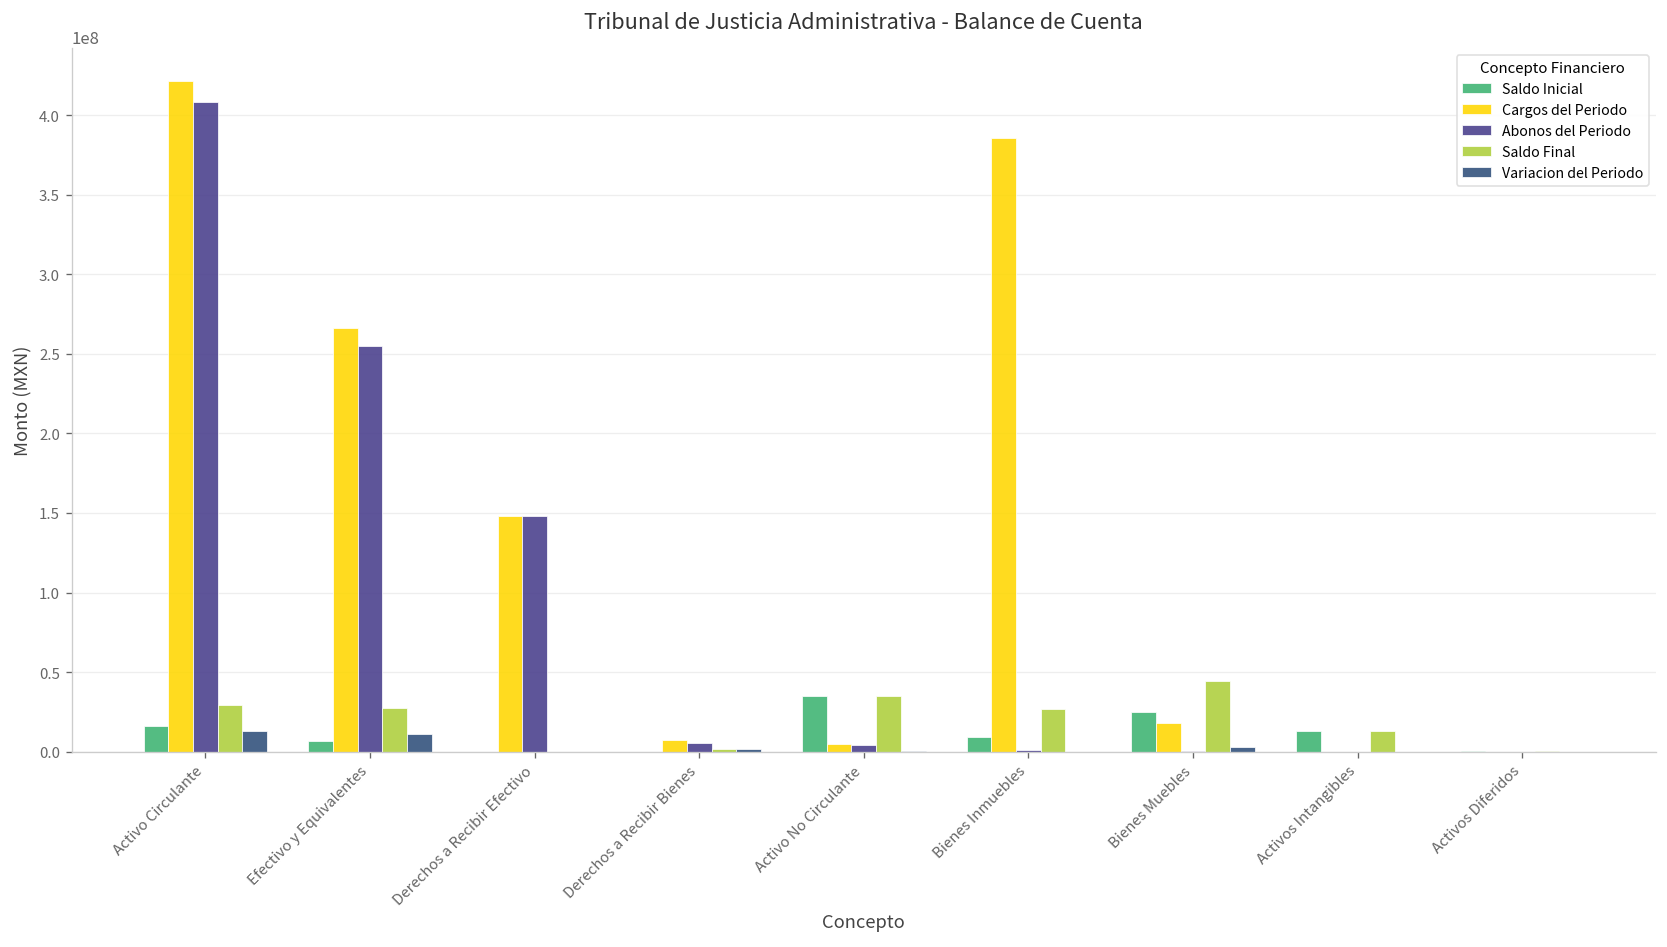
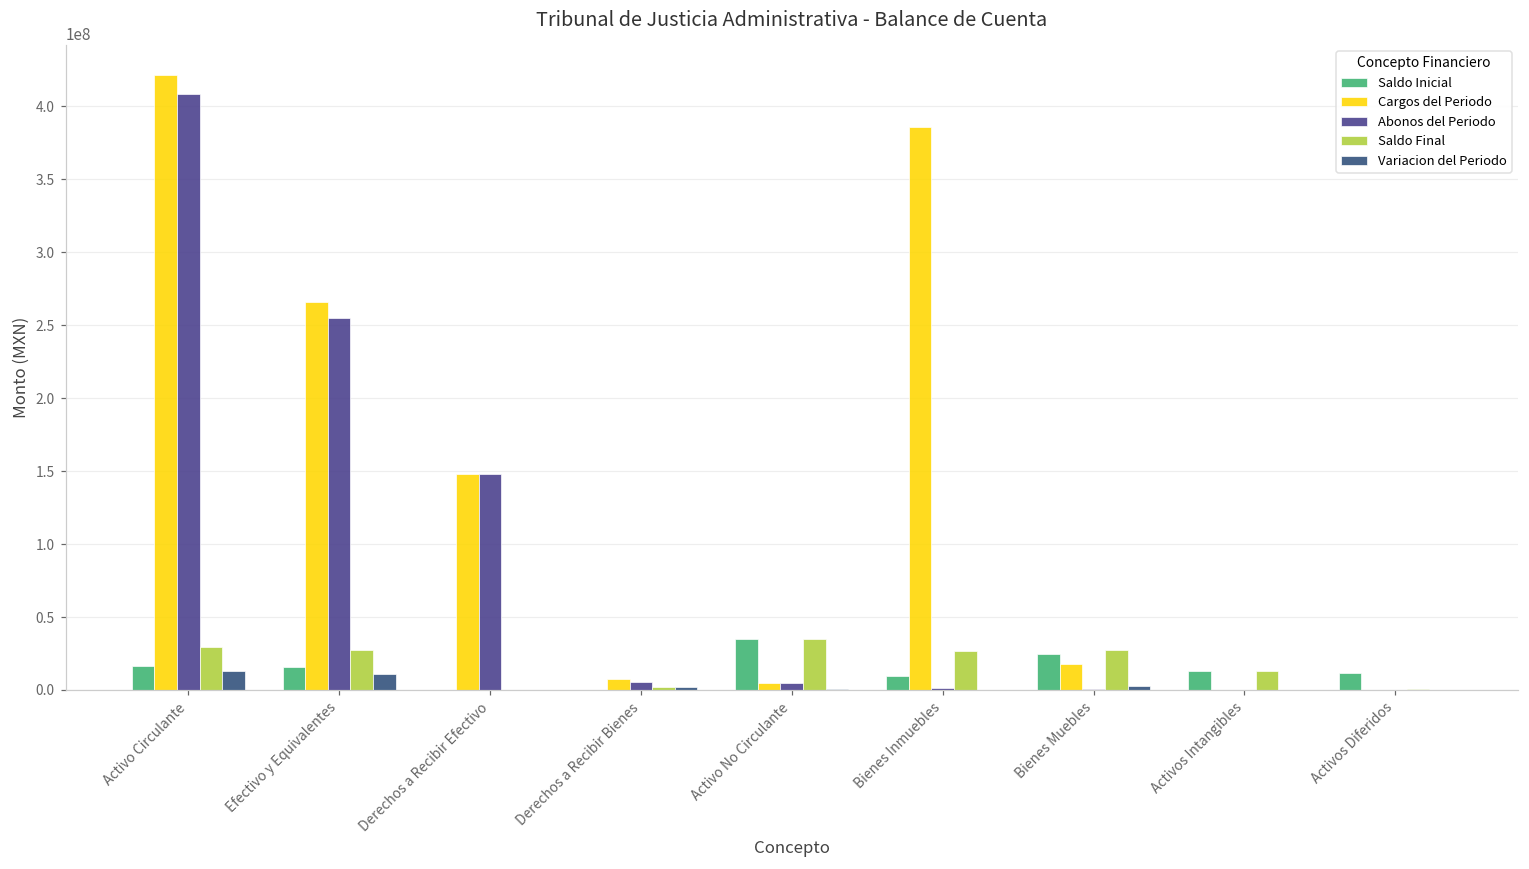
  {
    "Saldo Inicial": {
      "Activo Circulante": 16000000,
-     "Efectivo y Equivalentes": 7000000,
+     "Efectivo y Equivalentes": 16000000,
      "Activo No Circulante": 35000000,
      "Bienes Inmuebles": 9000000,
      "Bienes Muebles": 25000000,
      "Activos Intangibles": 13000000,
-     "Activos Diferidos": 0
+     "Activos Diferidos": 12000000
    },
    "Cargos del Periodo": {
      "Activo Circulante": 421000000,
      "Efectivo y Equivalentes": 266000000,
      "Derechos a Recibir Efectivo": 148000000,
      "Derechos a Recibir Bienes": 7000000,
      "Activo No Circulante": 5000000,
      "Bienes Inmuebles": 386000000,
      "Bienes Muebles": 18000000,
      "Activos Intangibles": 0,
      "Activos Diferidos": 0
    },
    "Saldo Final": {
      "Activo Circulante": 29000000,
      "Efectivo y Equivalentes": 27000000,
      "Activo No Circulante": 35000000,
      "Bienes Inmuebles": 27000000,
-     "Bienes Muebles": 44000000,
+     "Bienes Muebles": 28000000,
      "Activos Intangibles": 13000000
    }
  }
